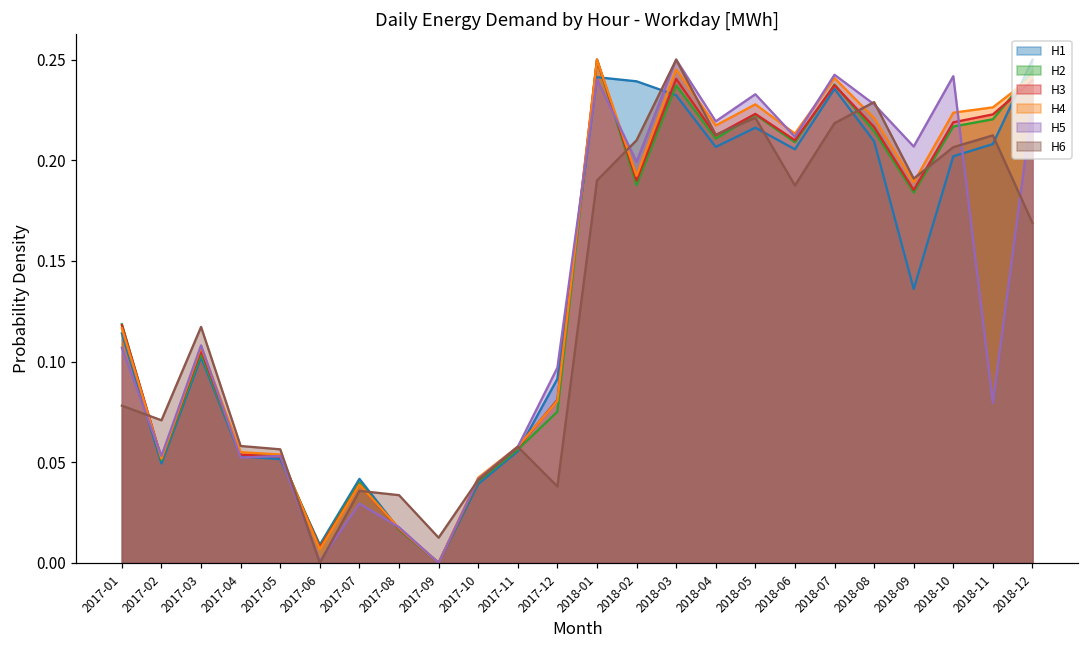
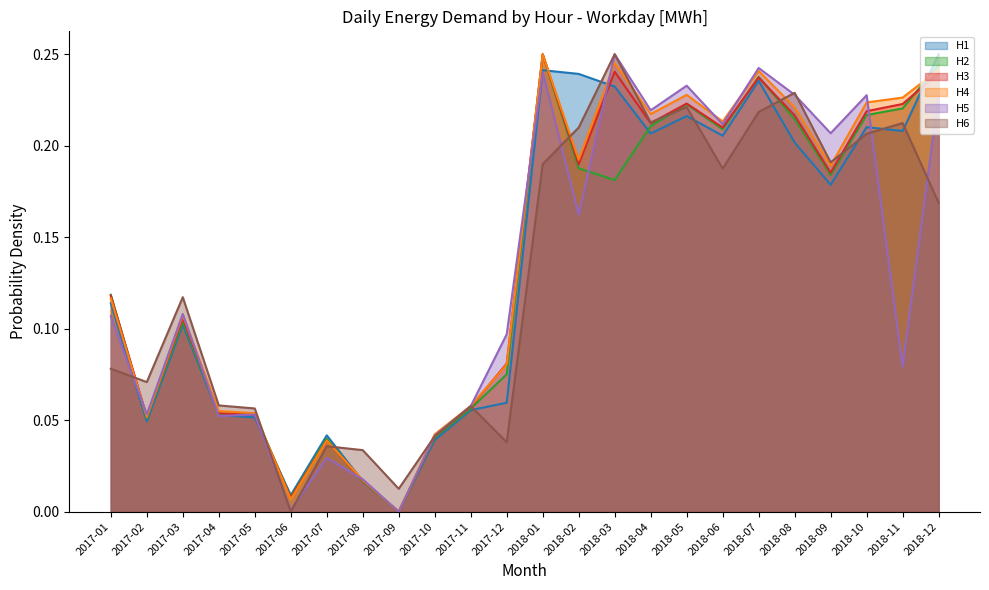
  {
    "H1": {
      "2017-01": 0.114,
      "2017-02": 0.049,
      "2017-03": 0.102,
      "2017-05": 0.052,
      "2017-07": 0.042,
-     "2017-12": 0.091,
+     "2017-12": 0.060,
      "2018-02": 0.239,
      "2018-03": 0.232,
      "2018-04": 0.207,
      "2018-05": 0.216,
      "2018-06": 0.205,
      "2018-07": 0.235,
-     "2018-08": 0.209,
-     "2018-09": 0.136,
-     "2018-10": 0.202,
+     "2018-08": 0.202,
+     "2018-09": 0.179,
+     "2018-10": 0.210,
      "2018-11": 0.208
    },
    "H2": {
      "2017-03": 0.104,
      "2017-12": 0.075,
      "2018-02": 0.188,
-     "2018-03": 0.237,
+     "2018-03": 0.181,
      "2018-04": 0.211,
      "2018-08": 0.214,
      "2018-10": 0.217,
      "2018-11": 0.220
    },
    "H5": {
      "2017-01": 0.107,
      "2017-07": 0.030,
      "2017-12": 0.097,
-     "2018-02": 0.199,
+     "2018-02": 0.162,
      "2018-04": 0.219,
      "2018-05": 0.233,
      "2018-06": 0.212,
      "2018-07": 0.242,
      "2018-09": 0.207,
-     "2018-10": 0.242,
+     "2018-10": 0.228,
      "2018-11": 0.079
    }
  }
